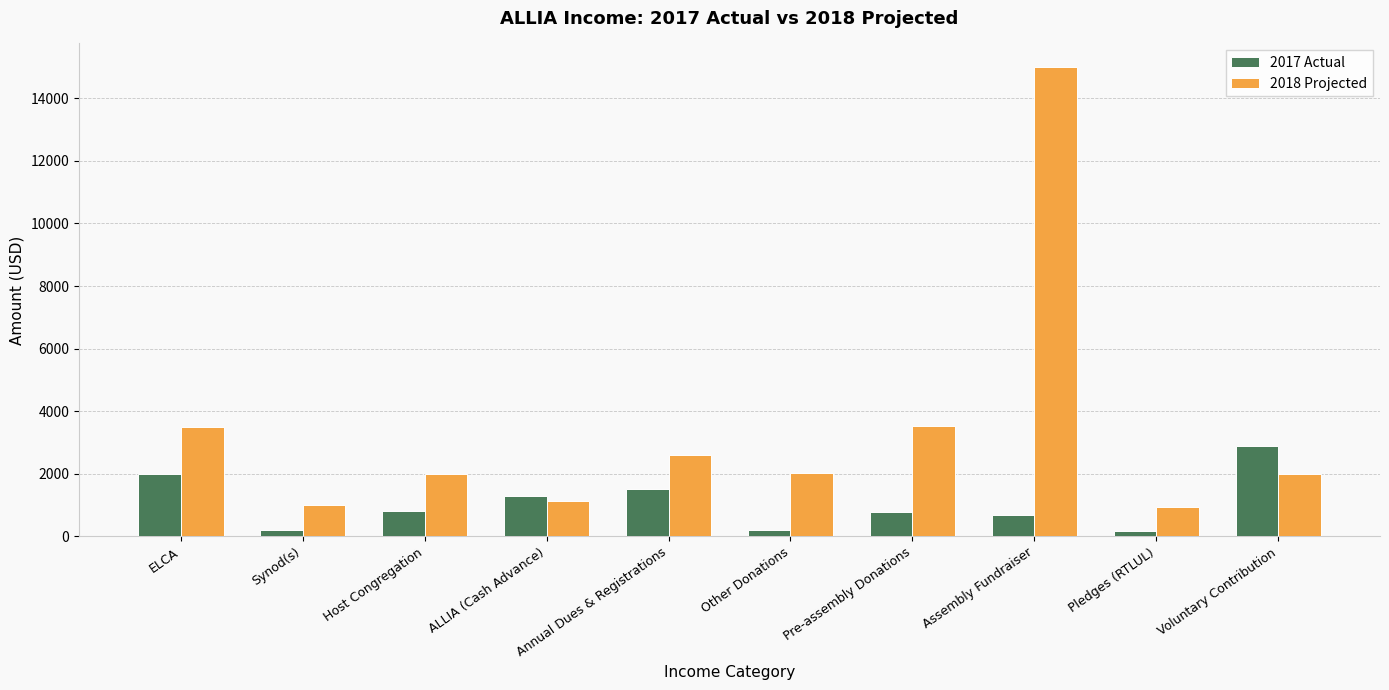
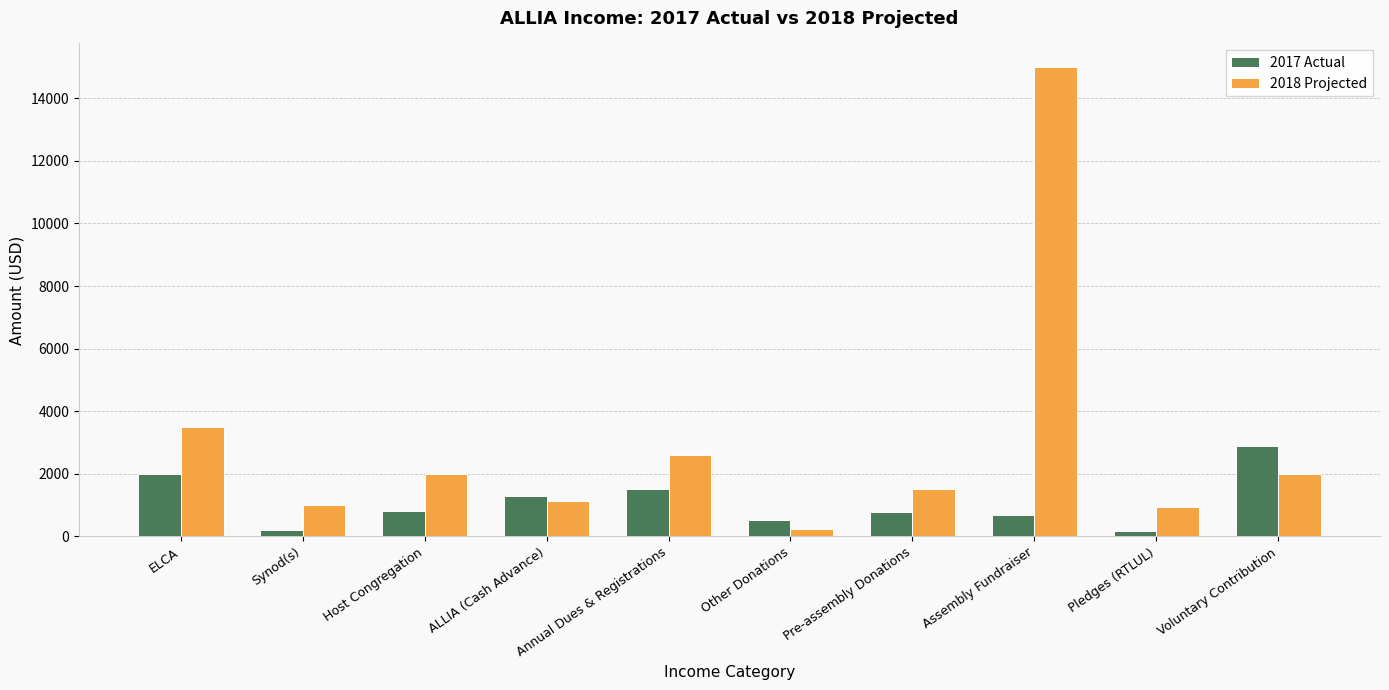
  {
    "2017 Actual": {
      "ELCA": 2000,
      "Synod(s)": 200,
      "Host Congregation": 800,
      "ALLIA (Cash Advance)": 1300,
      "Annual Dues & Registrations": 1500,
-     "Other Donations": 200,
+     "Other Donations": 500,
      "Pre-assembly Donations": 800,
      "Assembly Fundraiser": 700,
      "Pledges (RTLUL)": 200,
      "Voluntary Contribution": 2900
    },
    "2018 Projected": {
      "ELCA": 3500,
      "Synod(s)": 1000,
      "Host Congregation": 2000,
      "ALLIA (Cash Advance)": 1100,
      "Annual Dues & Registrations": 2600,
-     "Other Donations": 2000,
-     "Pre-assembly Donations": 3500,
+     "Other Donations": 300,
+     "Pre-assembly Donations": 1500,
      "Assembly Fundraiser": 15000,
      "Pledges (RTLUL)": 900,
      "Voluntary Contribution": 2000
    }
  }
